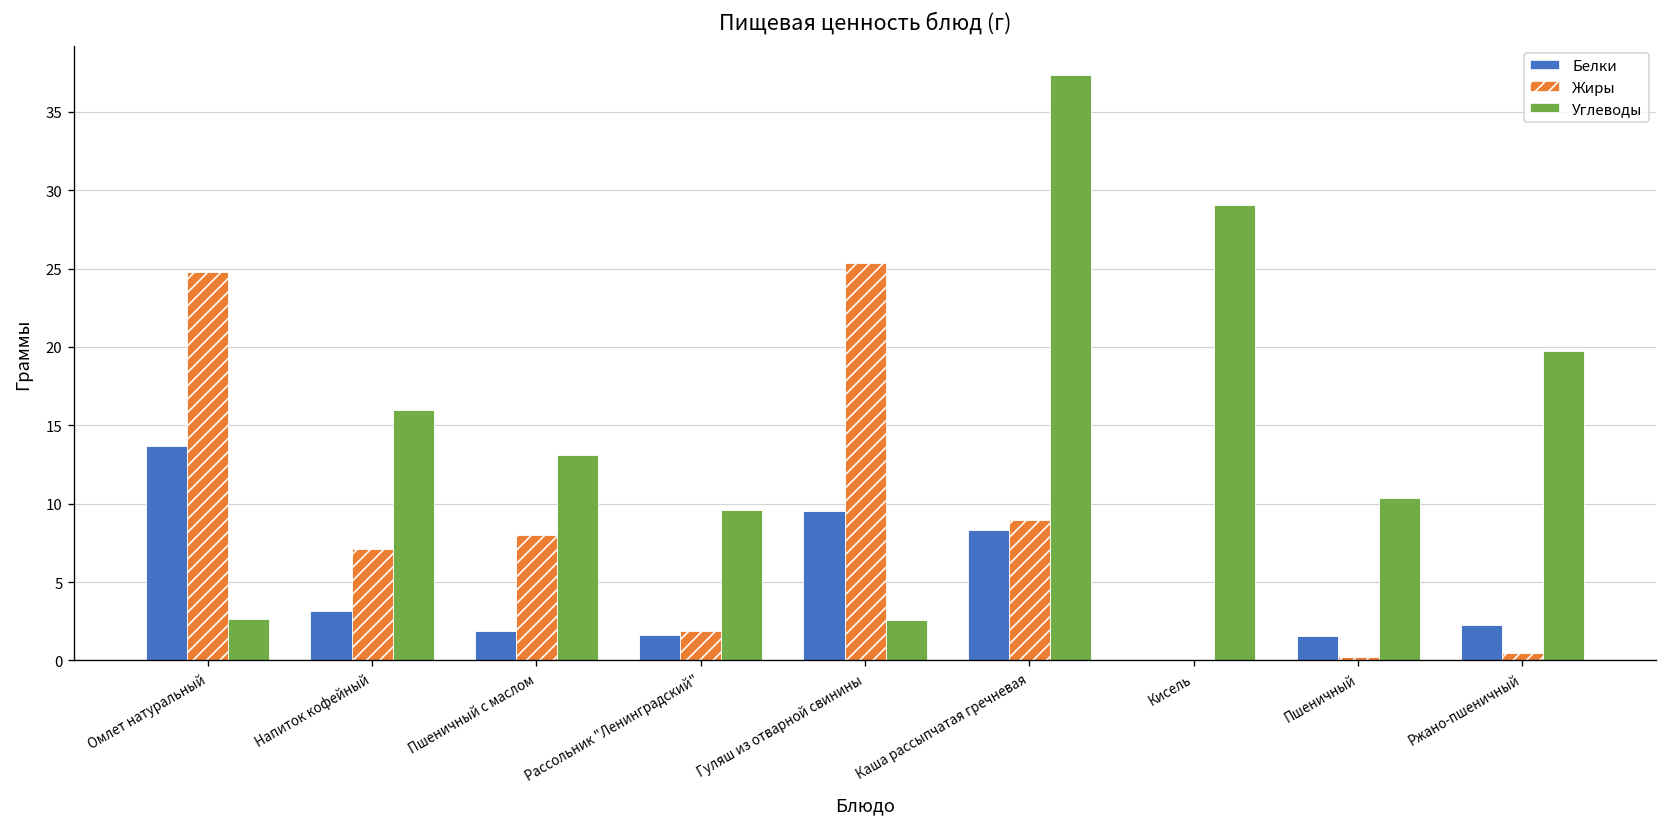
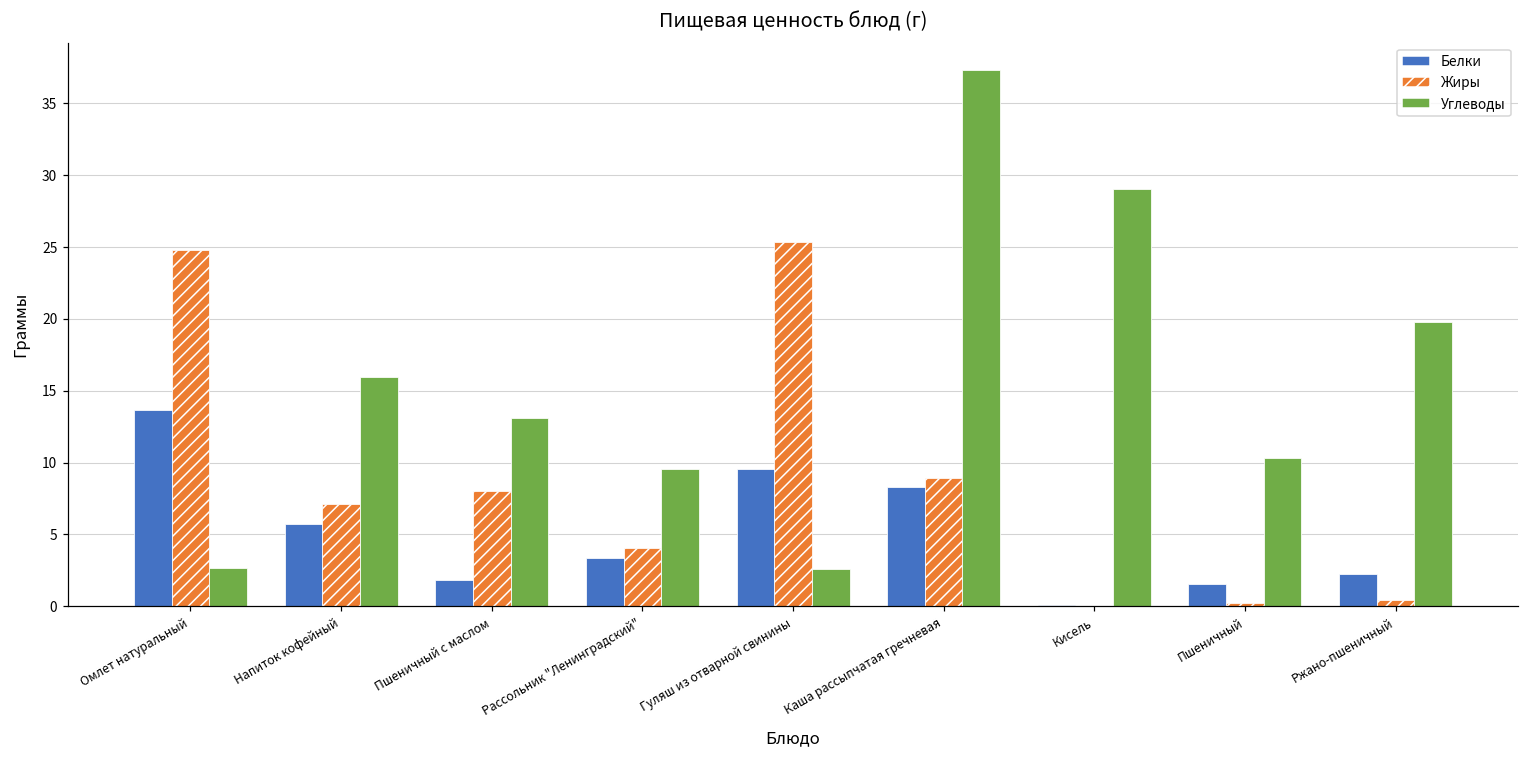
  {
    "Белки": {
      "Омлет натуральный": 13.7,
-     "Напиток кофейный": 3.2,
+     "Напиток кофейный": 5.7,
      "Пшеничный с маслом": 1.9,
-     "Рассольник \"Ленинградский\"": 1.6,
+     "Рассольник \"Ленинградский\"": 3.4,
      "Гуляш из отварной свинины": 9.6,
      "Каша рассыпчатая гречневая": 8.3,
      "Пшеничный": 1.6,
      "Ржано-пшеничный": 2.2
    },
    "Жиры": {
      "Омлет натуральный": 24.8,
      "Напиток кофейный": 7.1,
      "Пшеничный с маслом": 8.0,
-     "Рассольник \"Ленинградский\"": 1.9,
+     "Рассольник \"Ленинградский\"": 4.1,
      "Гуляш из отварной свинины": 25.4,
      "Каша рассыпчатая гречневая": 9.0,
      "Кисель": 0.0,
      "Пшеничный": 0.2,
      "Ржано-пшеничный": 0.4
    },
    "Углеводы": {
      "Омлет натуральный": 2.6,
      "Напиток кофейный": 16.0,
      "Пшеничный с маслом": 13.1,
      "Рассольник \"Ленинградский\"": 9.6,
      "Гуляш из отварной свинины": 2.6,
      "Каша рассыпчатая гречневая": 37.4,
      "Кисель": 29.1,
      "Пшеничный": 10.3,
      "Ржано-пшеничный": 19.8
    }
  }
